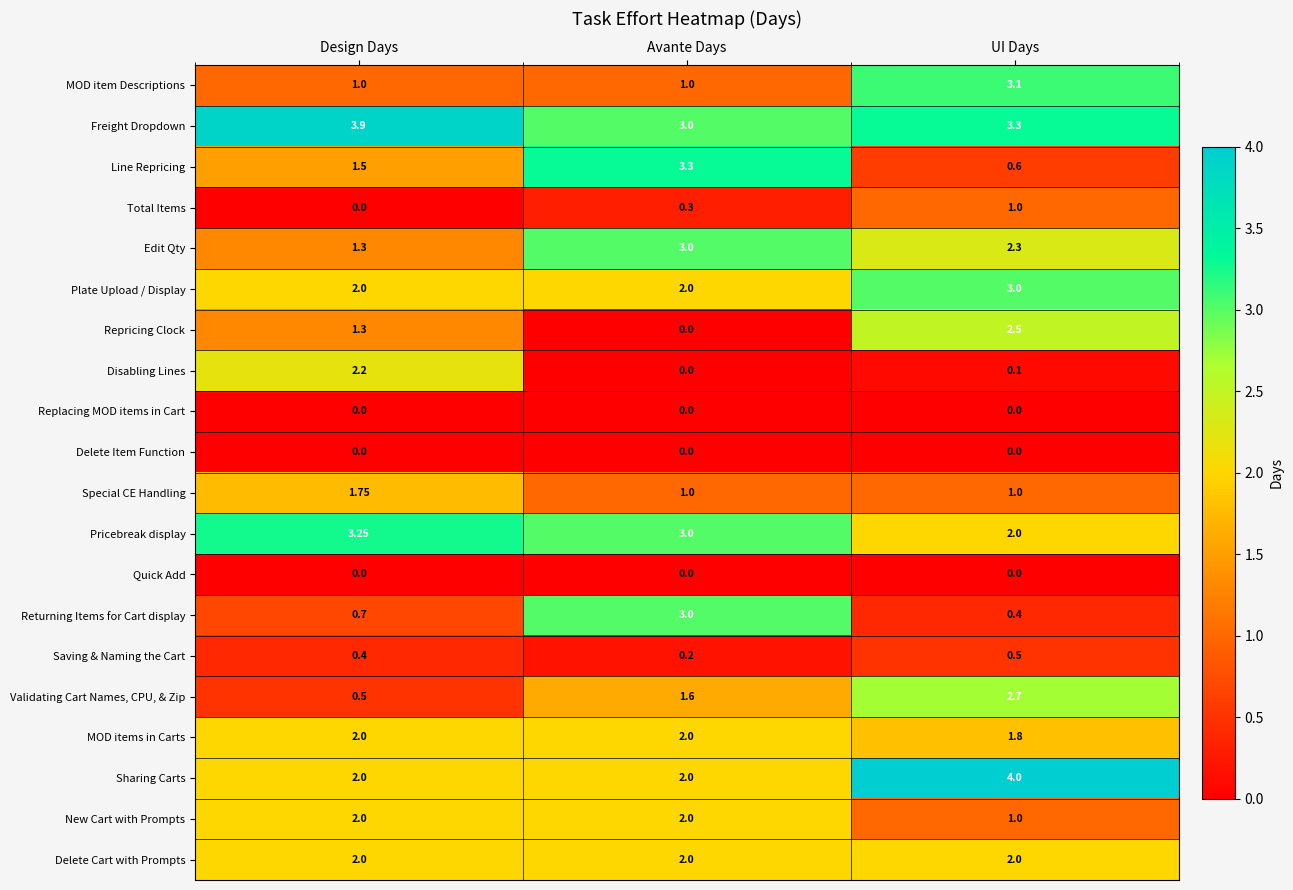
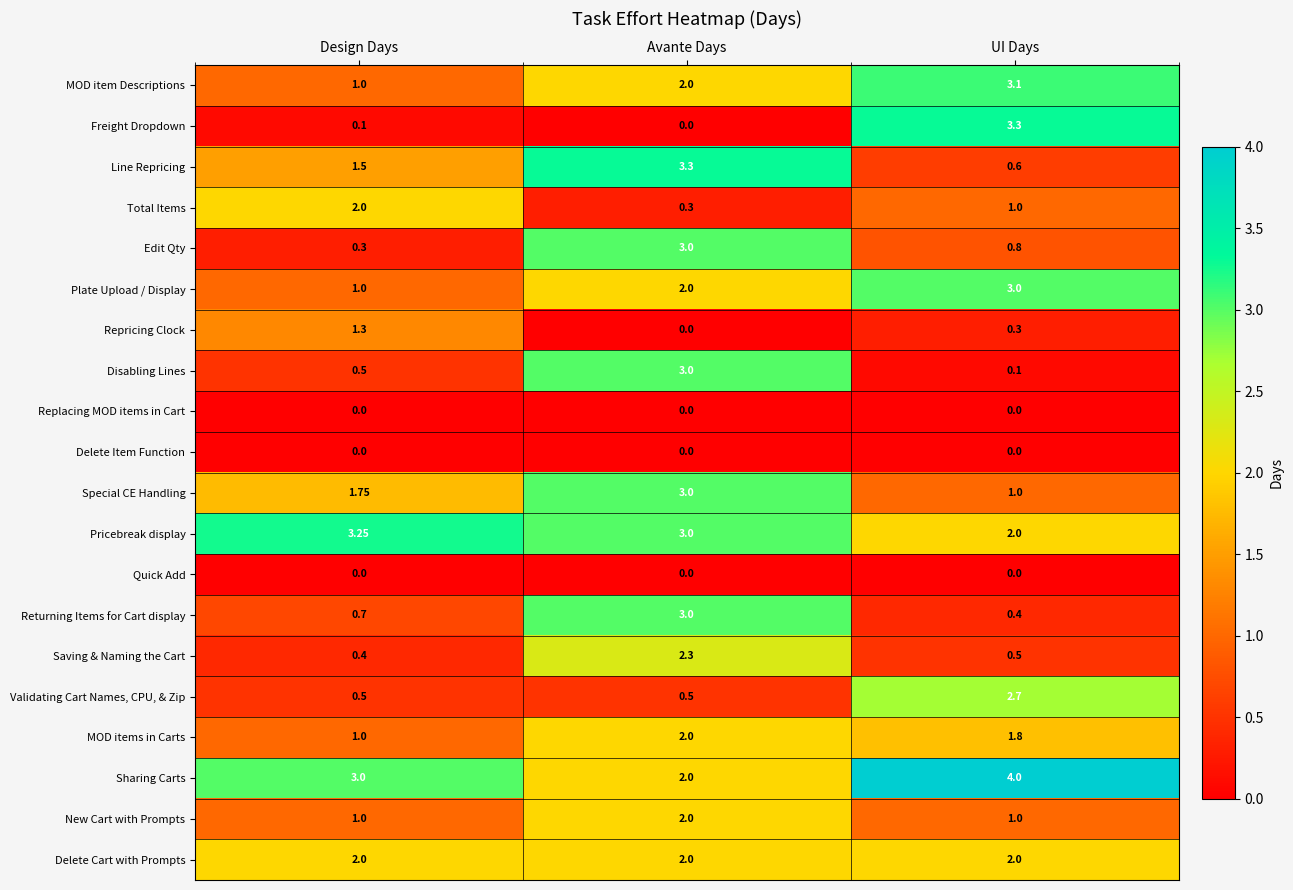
  {
    "MOD item Descriptions": {
      "Design Days": 1.0,
-     "Avante Days": 1.0,
+     "Avante Days": 2.0,
      "UI Days": 3.1
    },
    "Freight Dropdown": {
-     "Design Days": 3.9,
-     "Avante Days": 3.0,
+     "Design Days": 0.1,
+     "Avante Days": 0.0,
      "UI Days": 3.3
    },
    "Line Repricing": {
      "Design Days": 1.5,
      "Avante Days": 3.3,
      "UI Days": 0.6
    },
    "Total Items": {
-     "Design Days": 0.0,
+     "Design Days": 2.0,
      "Avante Days": 0.3,
      "UI Days": 1.0
    },
    "Edit Qty": {
-     "Design Days": 1.3,
+     "Design Days": 0.3,
      "Avante Days": 3.0,
-     "UI Days": 2.3
+     "UI Days": 0.8
    },
    "Plate Upload / Display": {
-     "Design Days": 2.0,
+     "Design Days": 1.0,
      "Avante Days": 2.0,
      "UI Days": 3.0
    },
    "Repricing Clock": {
      "Design Days": 1.3,
      "Avante Days": 0.0,
-     "UI Days": 2.5
+     "UI Days": 0.3
    },
    "Disabling Lines": {
-     "Design Days": 2.2,
-     "Avante Days": 0.0,
+     "Design Days": 0.5,
+     "Avante Days": 3.0,
      "UI Days": 0.1
    },
    "Replacing MOD items in Cart": {
      "Design Days": 0.0,
      "Avante Days": 0.0,
      "UI Days": 0.0
    },
    "Delete Item Function": {
      "Design Days": 0.0,
      "Avante Days": 0.0,
      "UI Days": 0.0
    },
    "Special CE Handling": {
      "Design Days": 1.75,
-     "Avante Days": 1.0,
+     "Avante Days": 3.0,
      "UI Days": 1.0
    },
    "Pricebreak display": {
      "Design Days": 3.25,
      "Avante Days": 3.0,
      "UI Days": 2.0
    },
    "Quick Add": {
      "Design Days": 0.0,
      "Avante Days": 0.0,
      "UI Days": 0.0
    },
    "Returning Items for Cart display": {
      "Design Days": 0.7,
      "Avante Days": 3.0,
      "UI Days": 0.4
    },
    "Saving & Naming the Cart": {
      "Design Days": 0.4,
-     "Avante Days": 0.2,
+     "Avante Days": 2.3,
      "UI Days": 0.5
    },
    "Validating Cart Names, CPU, & Zip": {
      "Design Days": 0.5,
-     "Avante Days": 1.6,
+     "Avante Days": 0.5,
      "UI Days": 2.7
    },
    "MOD items in Carts": {
-     "Design Days": 2.0,
+     "Design Days": 1.0,
      "Avante Days": 2.0,
      "UI Days": 1.8
    },
    "Sharing Carts": {
-     "Design Days": 2.0,
+     "Design Days": 3.0,
      "Avante Days": 2.0,
      "UI Days": 4.0
    },
    "New Cart with Prompts": {
-     "Design Days": 2.0,
+     "Design Days": 1.0,
      "Avante Days": 2.0,
      "UI Days": 1.0
    },
    "Delete Cart with Prompts": {
      "Design Days": 2.0,
      "Avante Days": 2.0,
      "UI Days": 2.0
    }
  }
